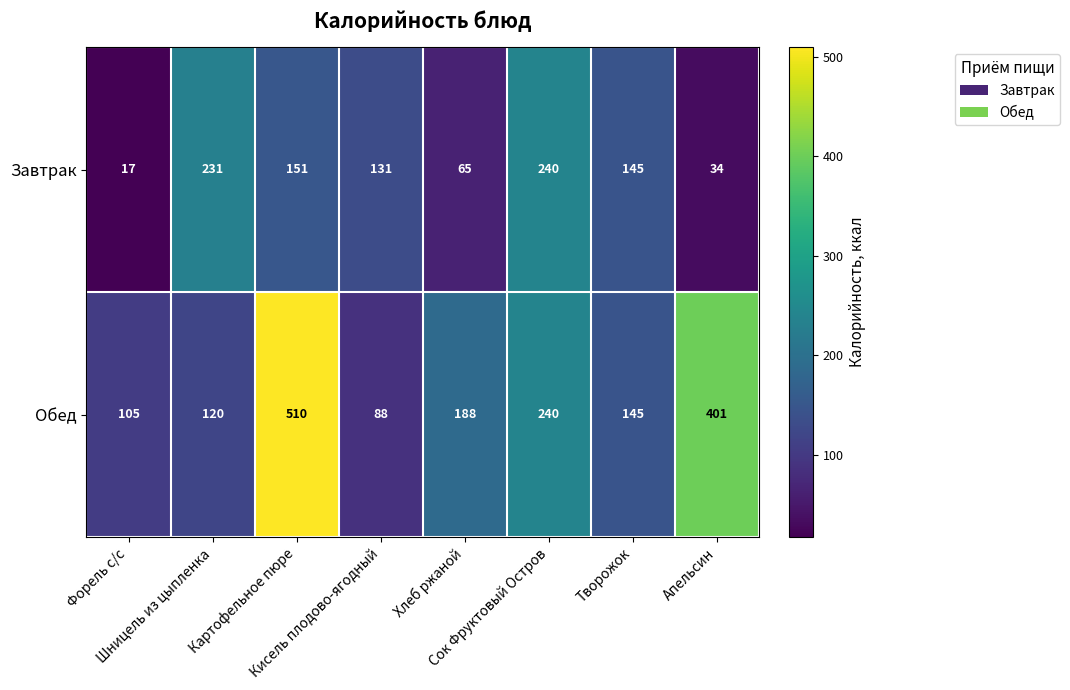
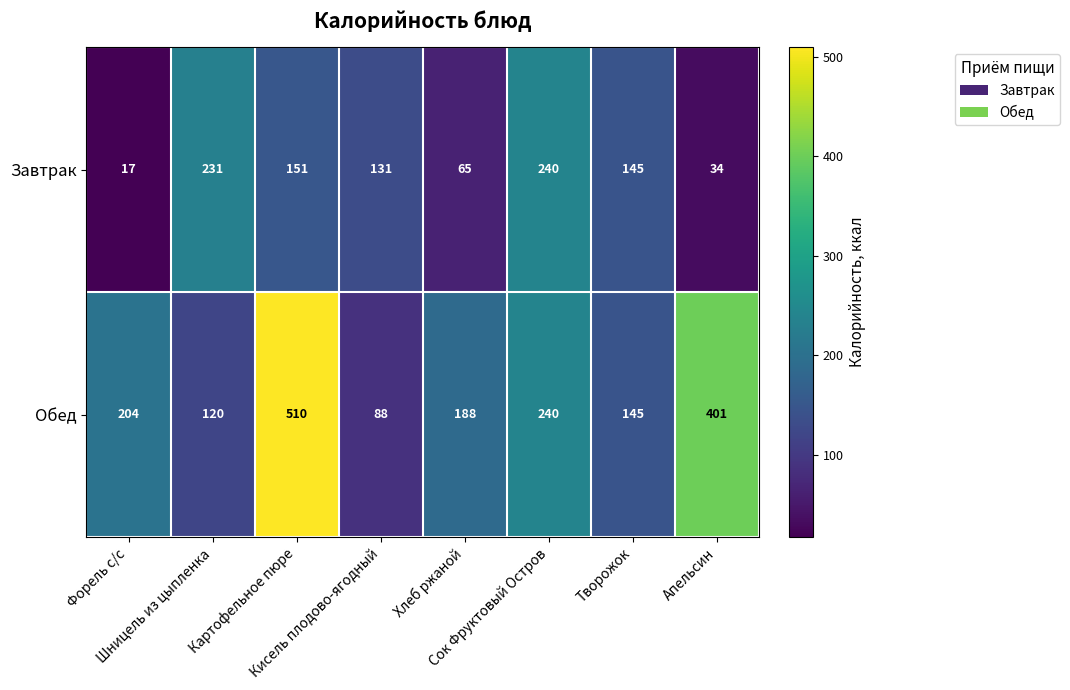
  {
    "Завтрак": {
      "Форель с/с": 17,
      "Шницель из цыпленка": 231,
      "Картофельное пюре": 151,
      "Кисель плодово-ягодный": 131,
      "Хлеб ржаной": 65,
      "Сок Фруктовый Остров": 240,
      "Творожок": 145,
      "Апельсин": 34
    },
    "Обед": {
-     "Форель с/с": 105,
+     "Форель с/с": 204,
      "Шницель из цыпленка": 120,
      "Картофельное пюре": 510,
      "Кисель плодово-ягодный": 88,
      "Хлеб ржаной": 188,
      "Сок Фруктовый Остров": 240,
      "Творожок": 145,
      "Апельсин": 401
    }
  }
